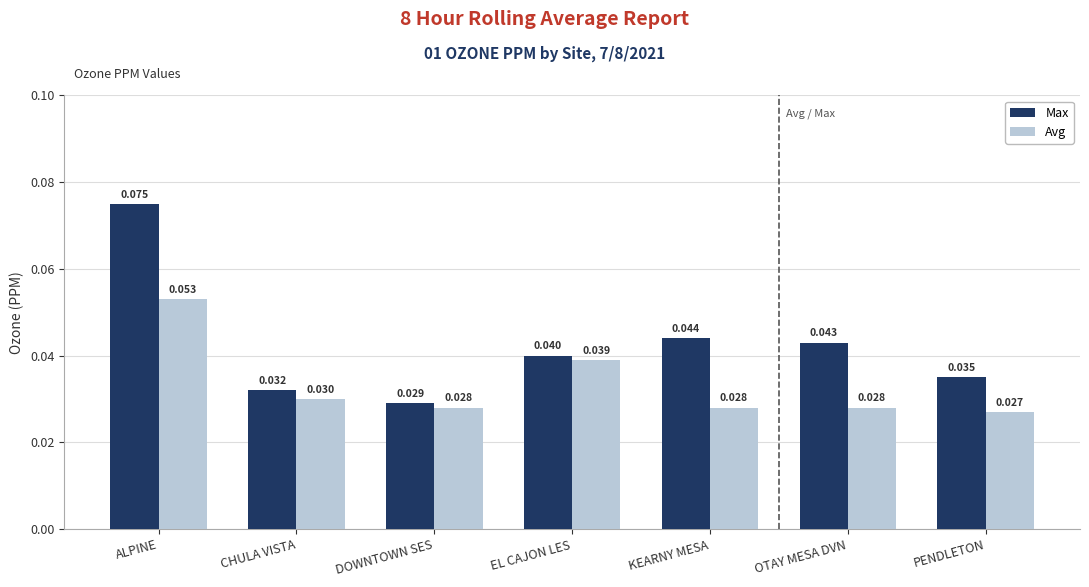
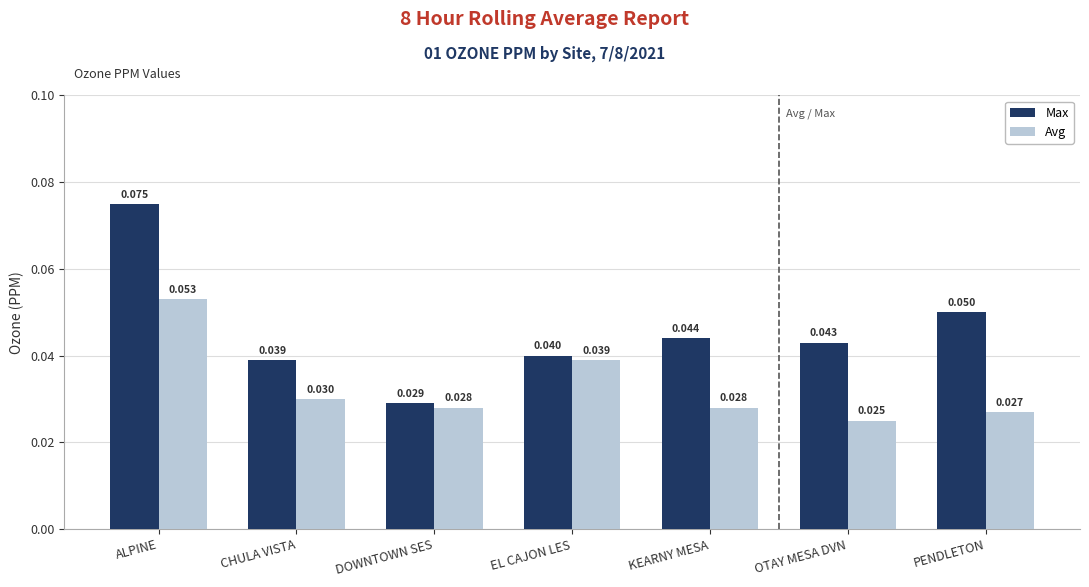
  {
    "Max": {
      "ALPINE": 0.075,
-     "CHULA VISTA": 0.032,
+     "CHULA VISTA": 0.039,
      "DOWNTOWN SES": 0.029,
      "EL CAJON LES": 0.040,
      "KEARNY MESA": 0.044,
      "OTAY MESA DVN": 0.043,
-     "PENDLETON": 0.035
+     "PENDLETON": 0.050
    },
    "Avg": {
      "ALPINE": 0.053,
      "CHULA VISTA": 0.030,
      "DOWNTOWN SES": 0.028,
      "EL CAJON LES": 0.039,
      "KEARNY MESA": 0.028,
-     "OTAY MESA DVN": 0.028,
+     "OTAY MESA DVN": 0.025,
      "PENDLETON": 0.027
    }
  }
